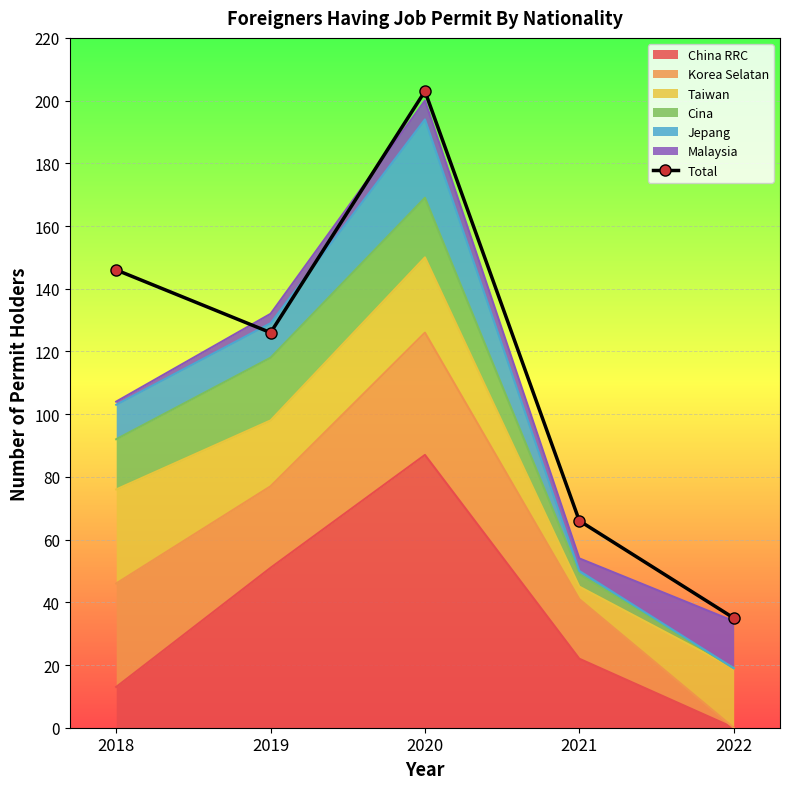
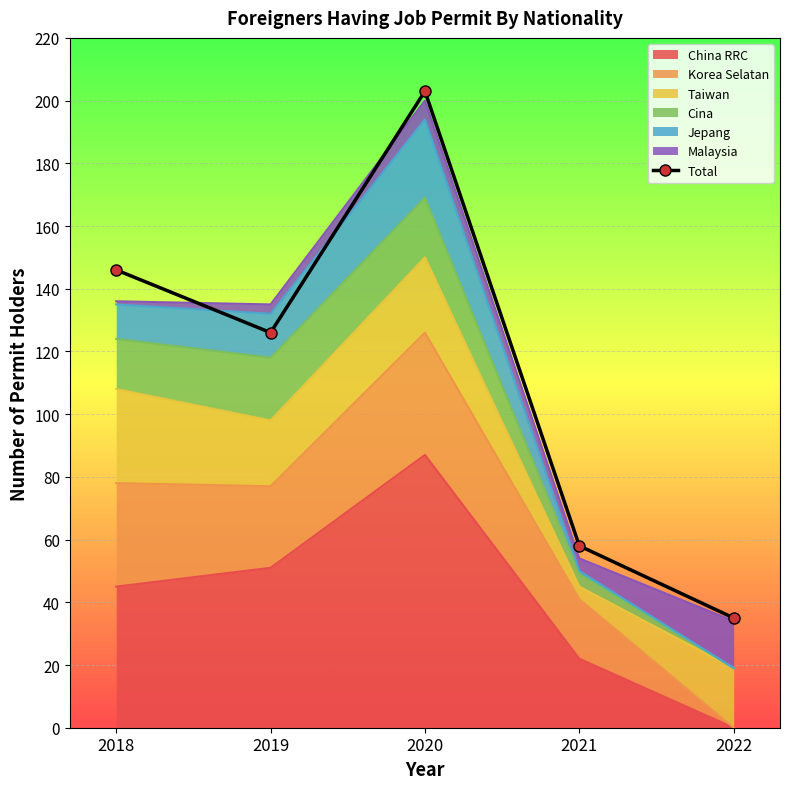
  {
    "China RRC": {
-     "2018": 13,
+     "2018": 45,
      "2019": 51,
      "2020": 87,
      "2021": 22
    },
    "Cina": {
      "2018": 16
    },
    "Jepang": {
      "2018": 11,
-     "2019": 11
+     "2019": 14
    },
    "Malaysia": {
      "2018": 1,
      "2019": 3
    },
    "Total": {
      "2018": 146,
      "2019": 126,
      "2020": 203,
-     "2021": 66,
+     "2021": 58,
      "2022": 35
    }
  }
